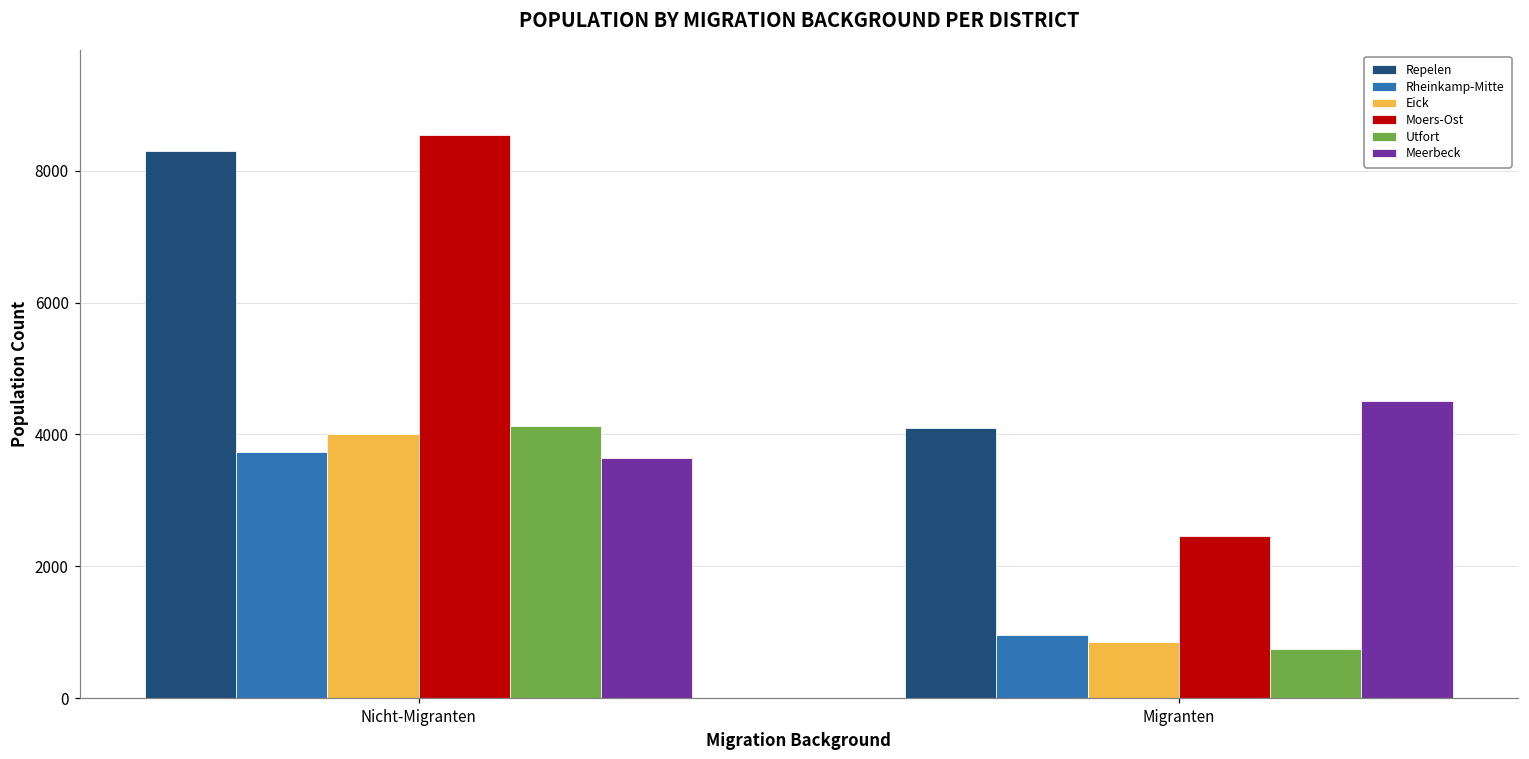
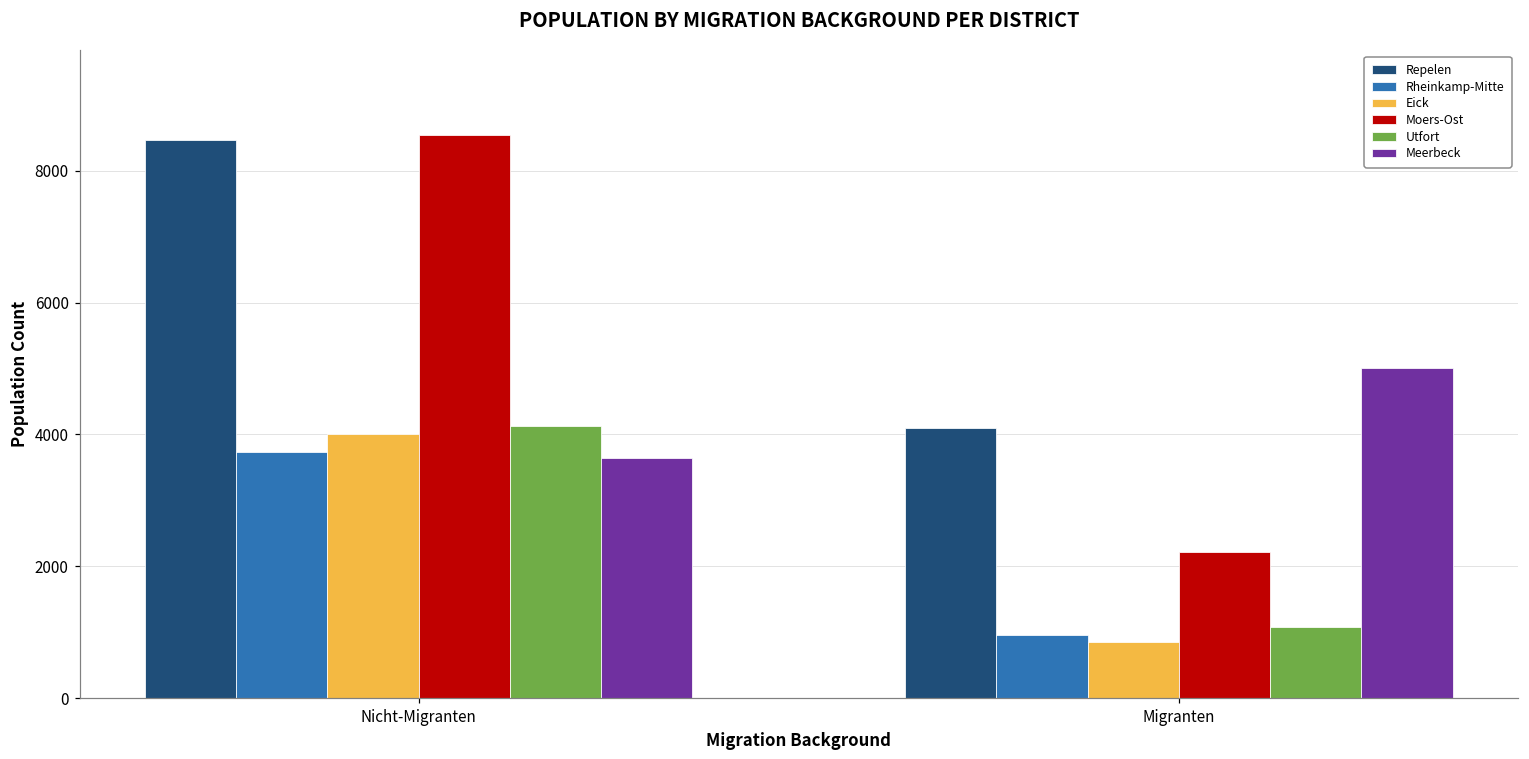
  {
    "Repelen": {
-     "Nicht-Migranten": 8300,
+     "Nicht-Migranten": 8500,
      "Migranten": 4100
    },
    "Rheinkamp-Mitte": {
      "Nicht-Migranten": 3700,
      "Migranten": 1000
    },
    "Eick": {
      "Nicht-Migranten": 4000,
      "Migranten": 900
    },
    "Moers-Ost": {
      "Nicht-Migranten": 8500,
-     "Migranten": 2500
+     "Migranten": 2200
    },
    "Utfort": {
      "Nicht-Migranten": 4100,
-     "Migranten": 700
+     "Migranten": 1100
    },
    "Meerbeck": {
      "Nicht-Migranten": 3600,
-     "Migranten": 4500
+     "Migranten": 5000
    }
  }
